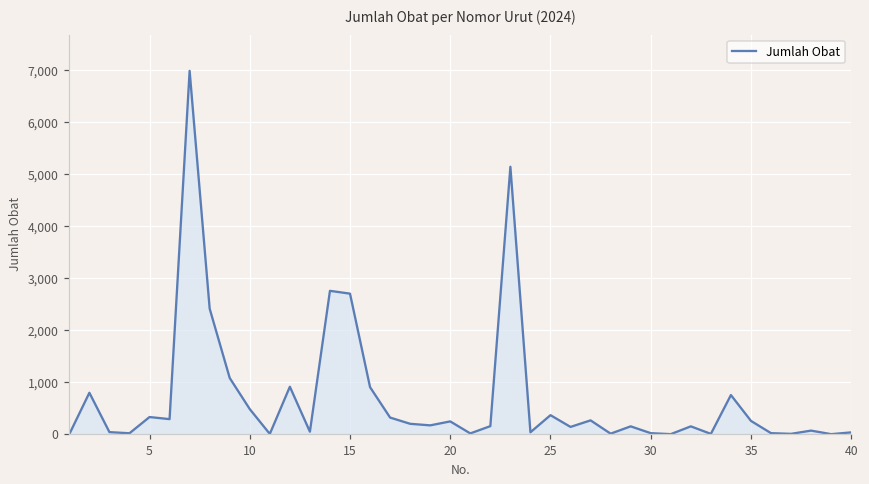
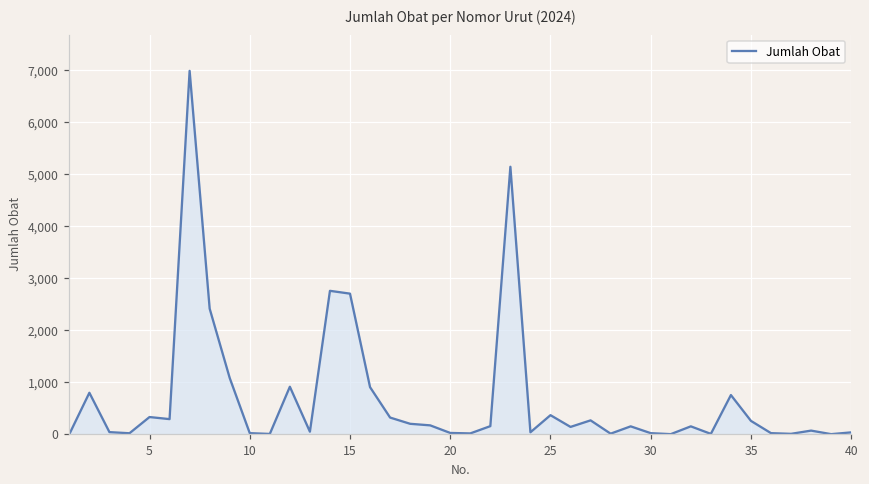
  {
    "5": "300",
-   "10": "500",
+   "10": "0",
    "15": "2,700",
-   "20": "200",
+   "20": "0",
    "25": "400",
    "30": "0",
    "35": "300",
    "40": "0"
  }
